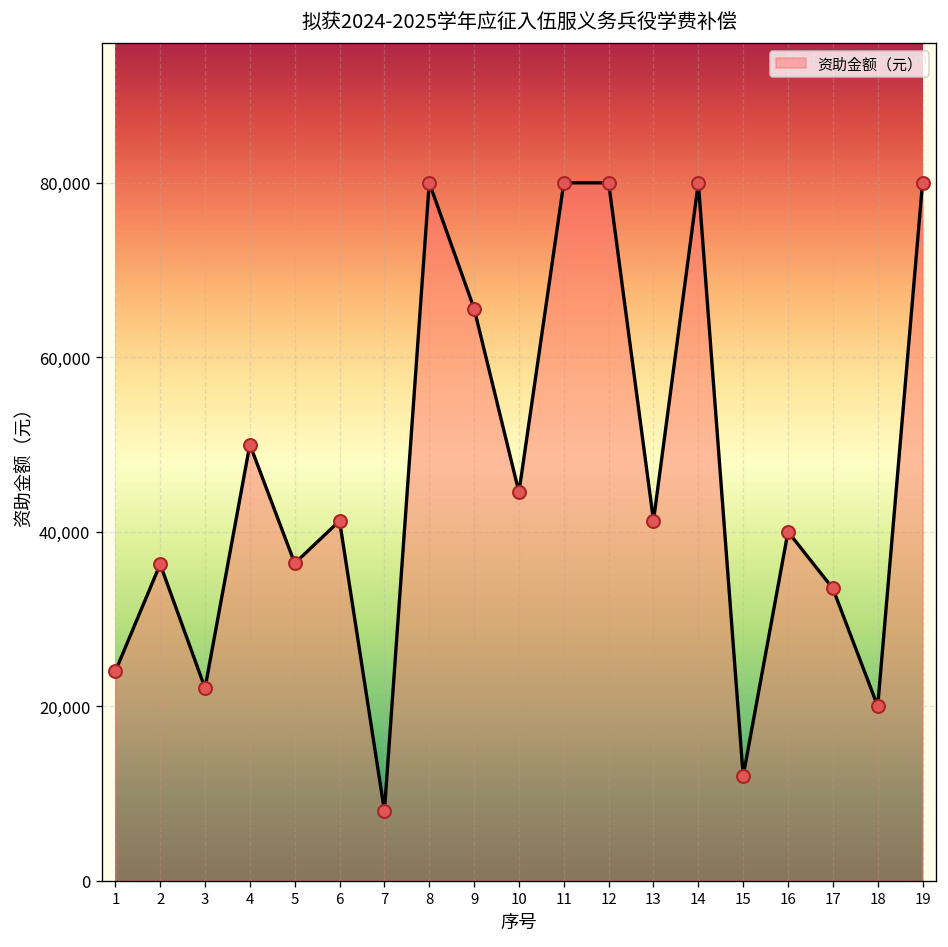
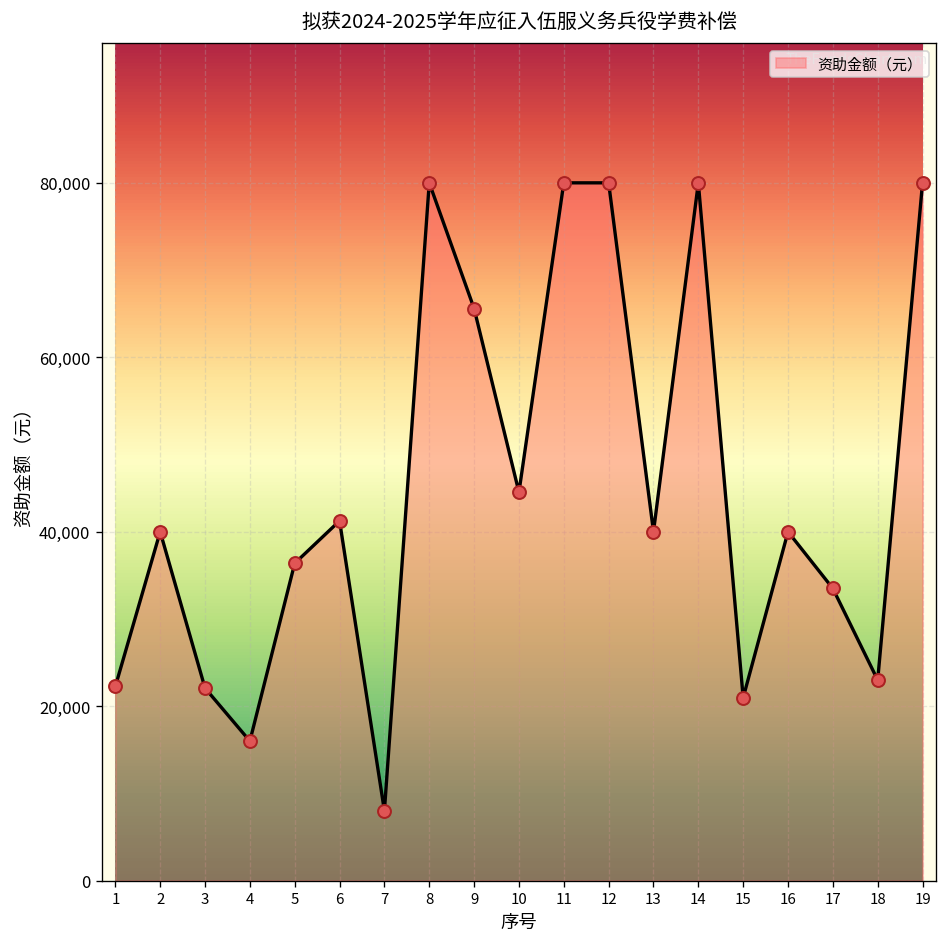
  {
-   "1": "24,000",
-   "2": "36,000",
+   "1": "22,000",
+   "2": "40,000",
    "3": "22,000",
-   "4": "50,000",
+   "4": "16,000",
    "5": "36,000",
    "6": "41,000",
    "7": "8,000",
    "8": "80,000",
    "9": "66,000",
    "10": "45,000",
    "11": "80,000",
    "12": "80,000",
-   "13": "41,000",
+   "13": "40,000",
    "14": "80,000",
-   "15": "12,000",
+   "15": "21,000",
    "16": "40,000",
    "17": "33,000",
-   "18": "20,000",
+   "18": "23,000",
    "19": "80,000"
  }
